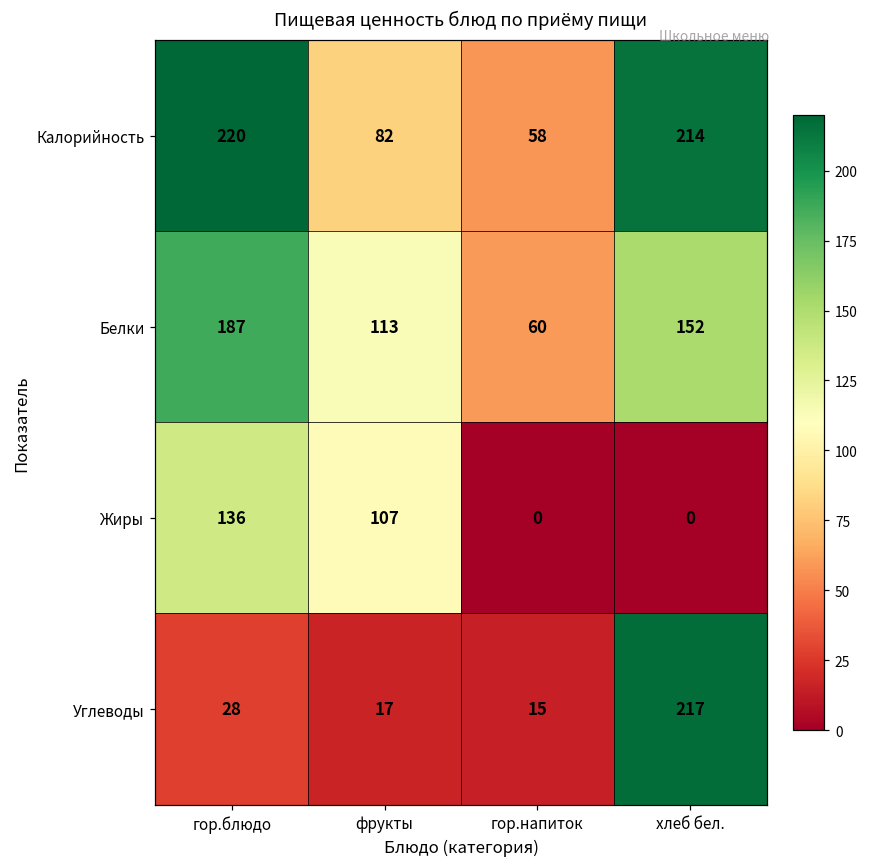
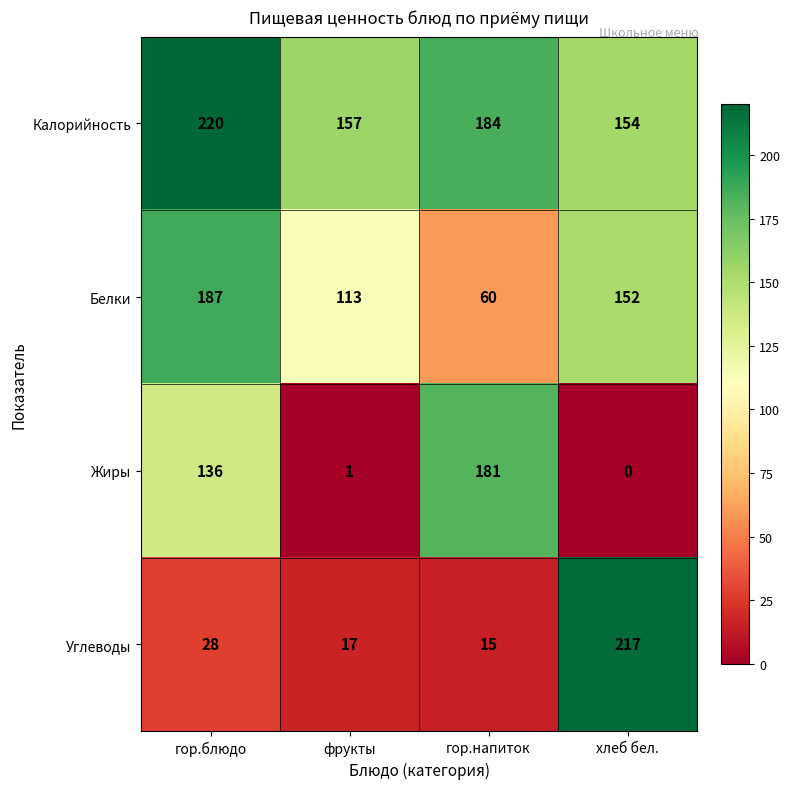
  {
    "Калорийность": {
      "гор.блюдо": 220,
-     "фрукты": 82,
-     "гор.напиток": 58,
-     "хлеб бел.": 214
+     "фрукты": 157,
+     "гор.напиток": 184,
+     "хлеб бел.": 154
    },
    "Белки": {
      "гор.блюдо": 187,
      "фрукты": 113,
      "гор.напиток": 60,
      "хлеб бел.": 152
    },
    "Жиры": {
      "гор.блюдо": 136,
-     "фрукты": 107,
-     "гор.напиток": 0,
+     "фрукты": 1,
+     "гор.напиток": 181,
      "хлеб бел.": 0
    },
    "Углеводы": {
      "гор.блюдо": 28,
      "фрукты": 17,
      "гор.напиток": 15,
      "хлеб бел.": 217
    }
  }
